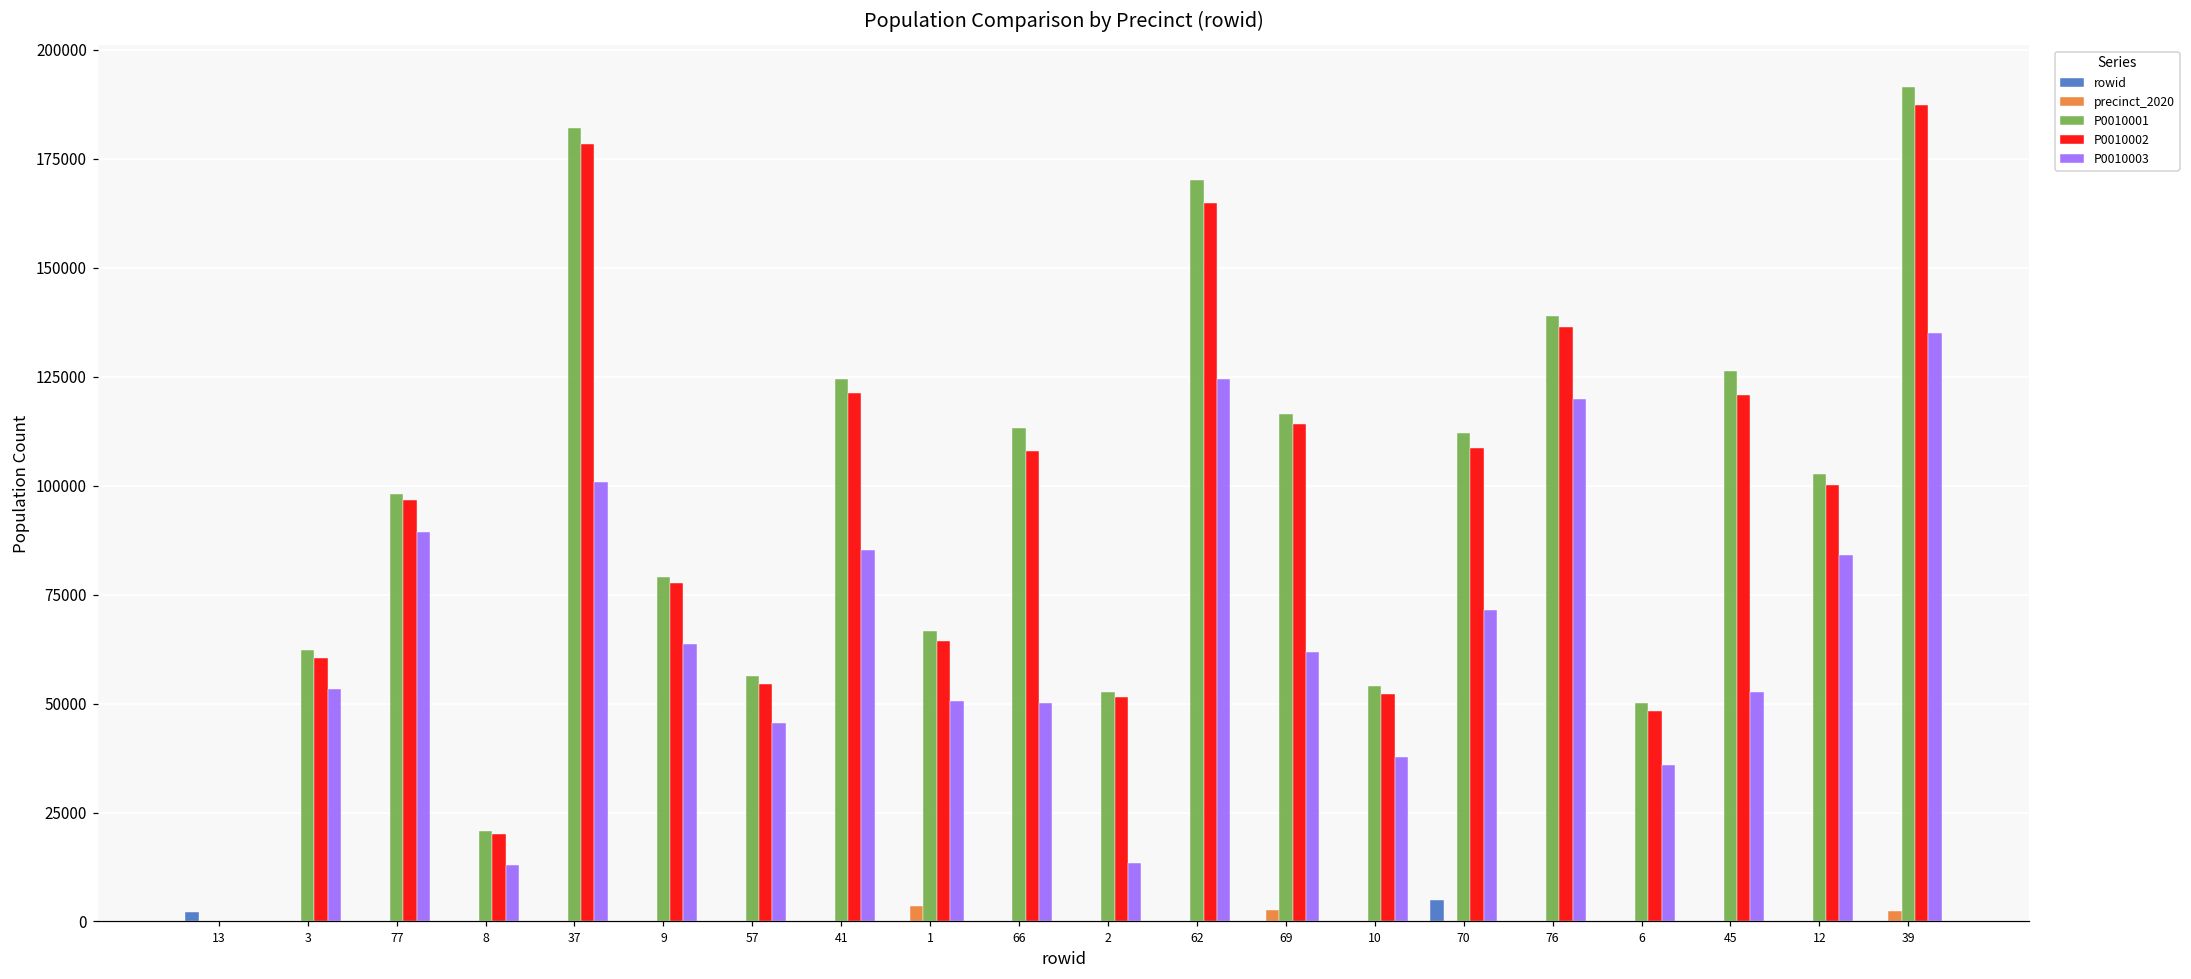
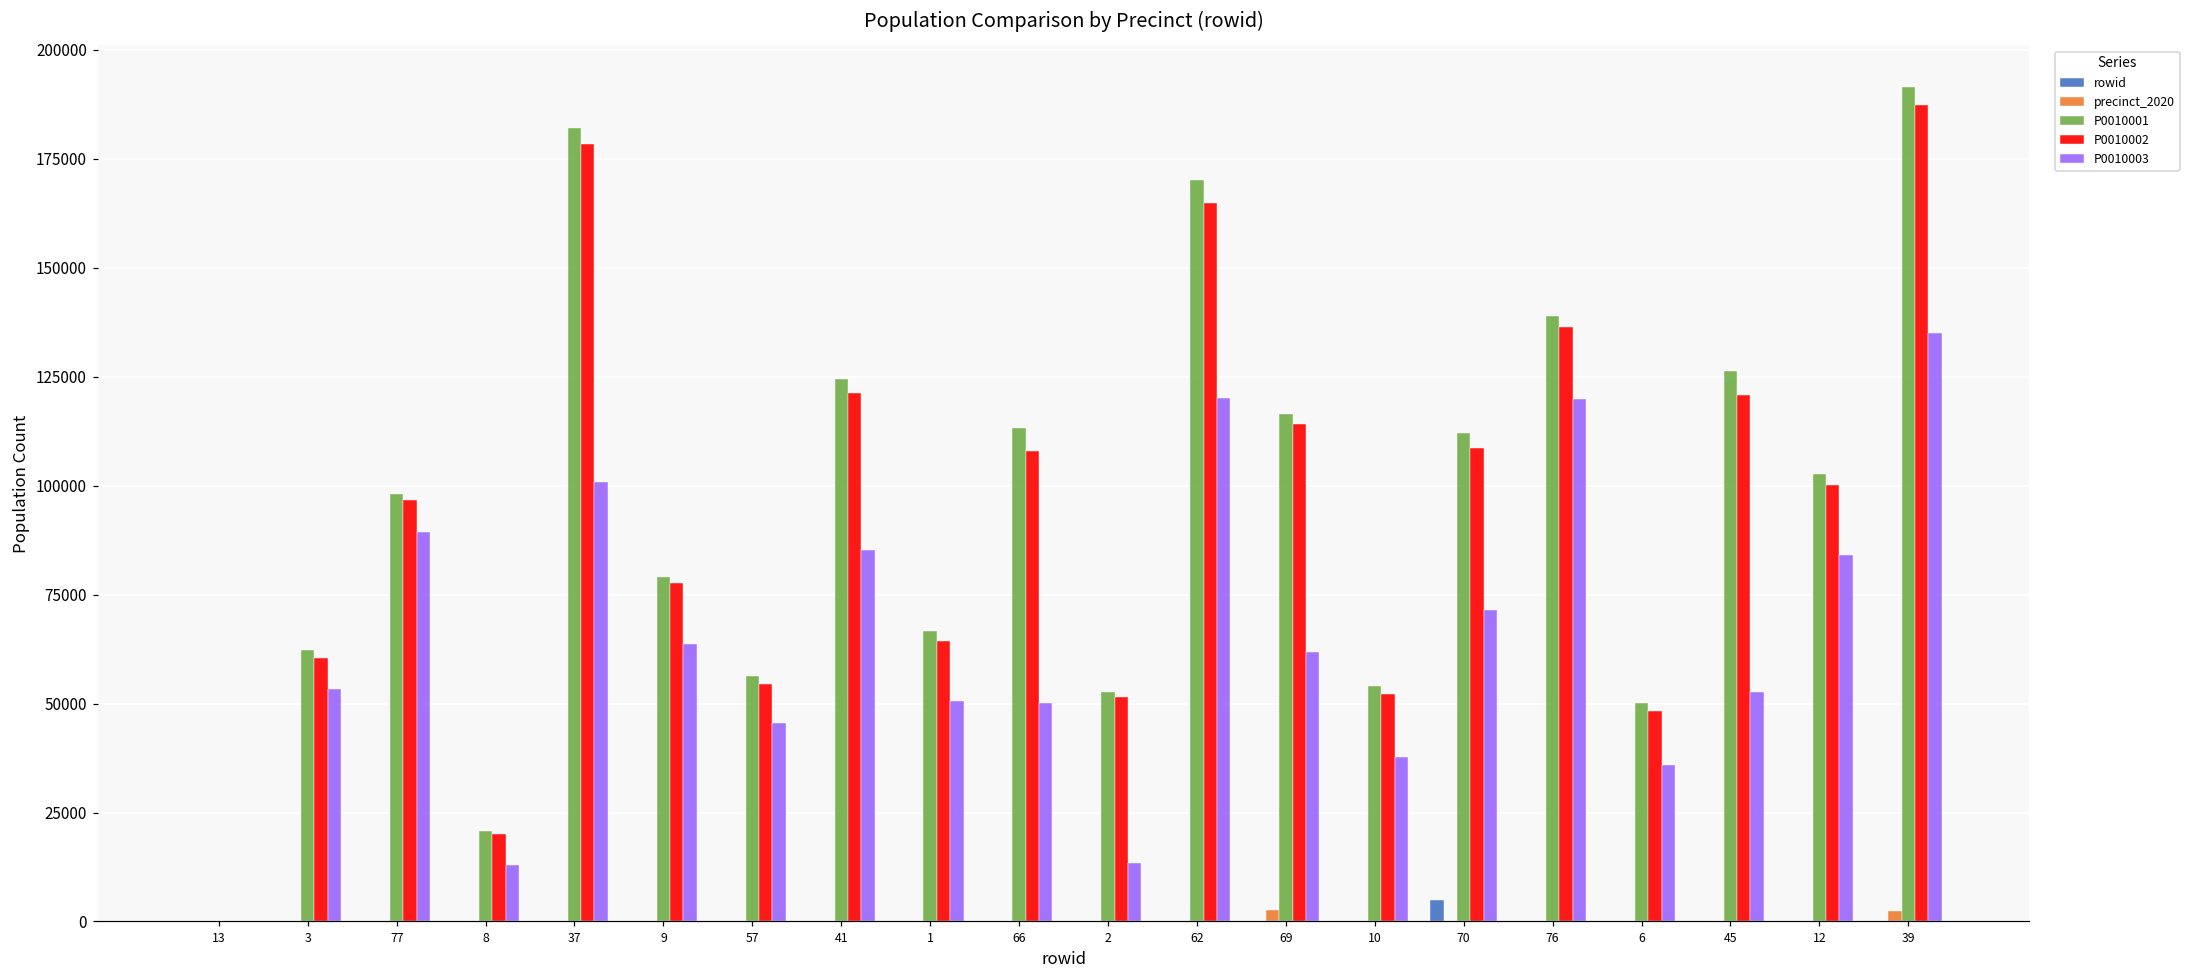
  {
    "rowid": {
-     "13": 2000,
+     "13": 0,
      "70": 5000
    },
    "precinct_2020": {
-     "1": 4000,
+     "1": 0,
      "69": 3000,
      "39": 2000
    },
    "P0010001": {
      "3": 62000,
      "77": 98000,
      "8": 21000,
      "37": 182000,
      "9": 79000,
      "57": 56000,
      "41": 124000,
      "1": 67000,
      "66": 113000,
      "2": 53000,
      "62": 170000,
      "69": 116000,
      "10": 54000,
      "70": 112000,
      "76": 139000,
      "6": 50000,
      "45": 126000,
      "12": 103000,
      "39": 191000
    },
    "P0010002": {
      "3": 60000,
      "77": 97000,
      "8": 20000,
      "37": 178000,
      "9": 78000,
      "57": 55000,
      "41": 121000,
      "1": 64000,
      "66": 108000,
      "2": 51000,
      "62": 165000,
      "69": 114000,
      "10": 52000,
      "70": 109000,
      "76": 136000,
      "6": 48000,
      "45": 121000,
      "12": 100000,
      "39": 187000
    },
    "P0010003": {
      "3": 53000,
      "77": 89000,
      "8": 13000,
      "37": 101000,
      "9": 64000,
      "57": 45000,
      "41": 85000,
      "1": 50000,
      "66": 50000,
      "2": 13000,
-     "62": 124000,
+     "62": 120000,
      "69": 62000,
      "10": 38000,
      "70": 71000,
      "76": 120000,
      "6": 36000,
      "45": 53000,
      "12": 84000,
      "39": 135000
    }
  }
